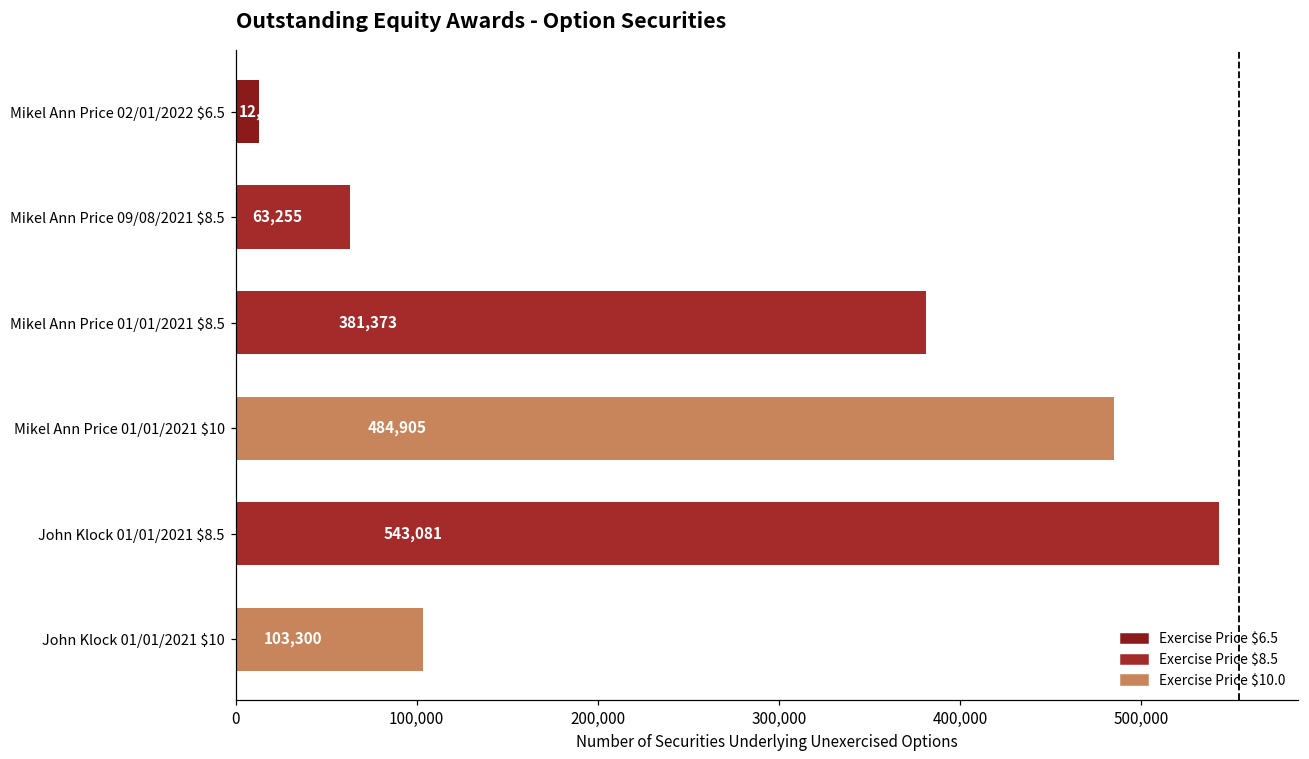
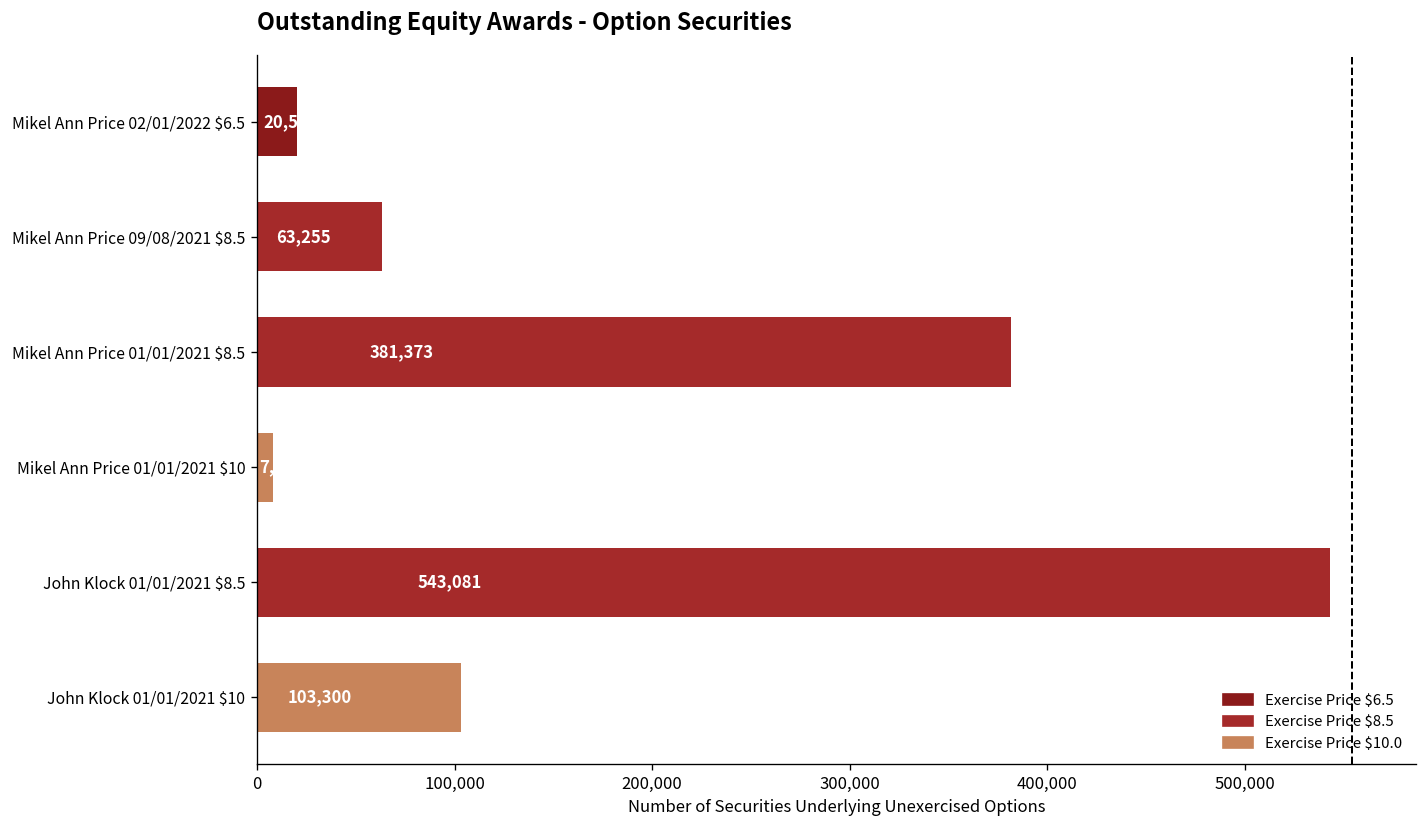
  {
-   "Mikel Ann Price 02/01/2022 $6.5": "13,000",
-   "Mikel Ann Price 01/01/2021 $10": "485,000"
+   "Mikel Ann Price 02/01/2022 $6.5": "21,000",
+   "Mikel Ann Price 01/01/2021 $10": "8,000"
  }
